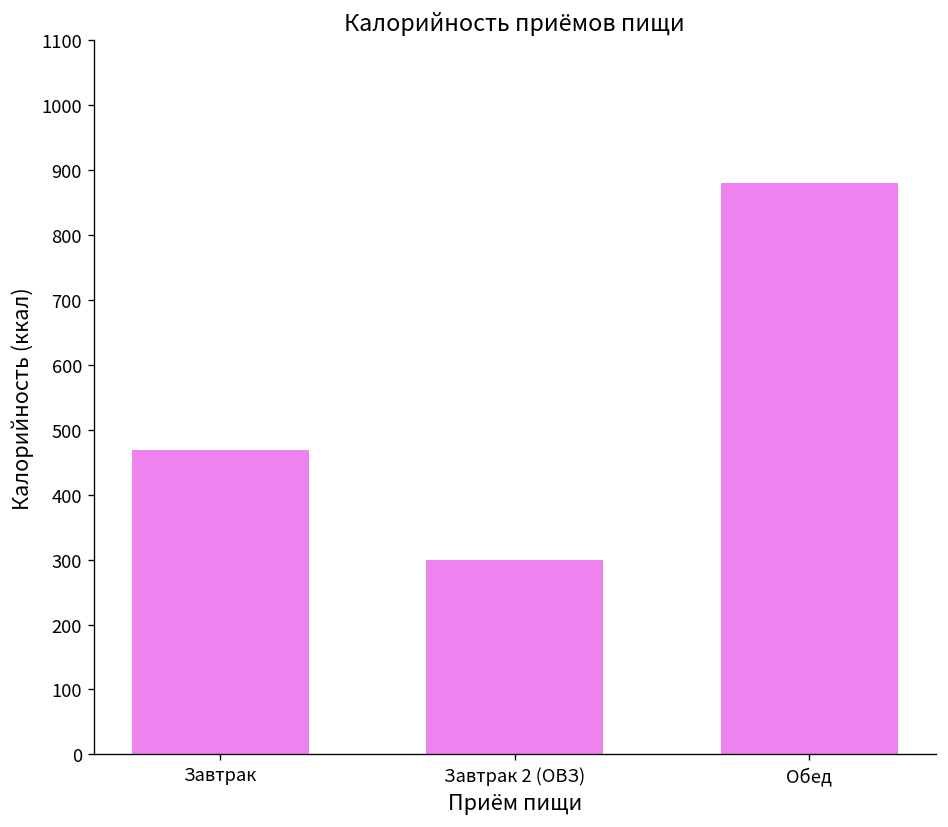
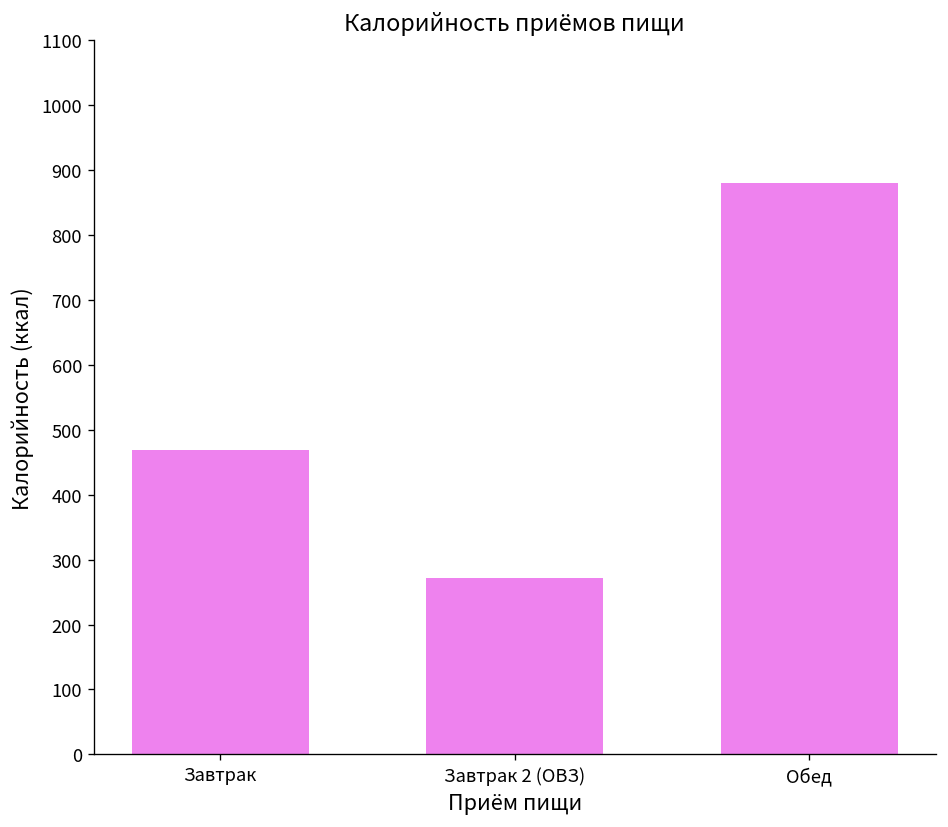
  {
    "Завтрак": 470,
-   "Завтрак 2 (ОВЗ)": 300,
+   "Завтрак 2 (ОВЗ)": 270,
    "Обед": 880
  }
